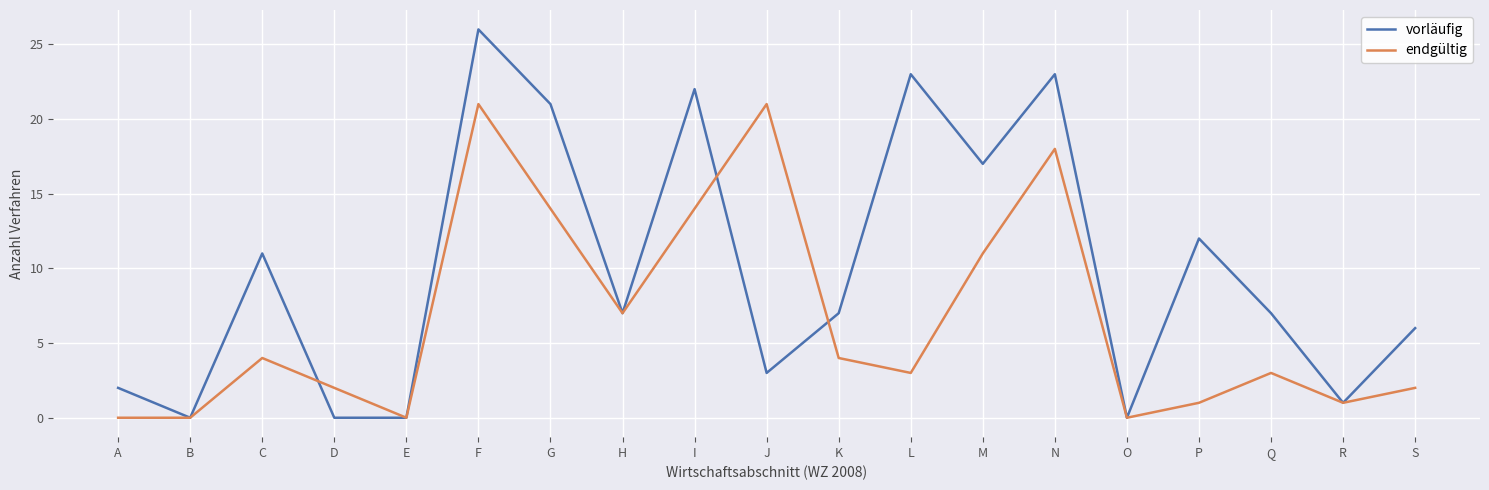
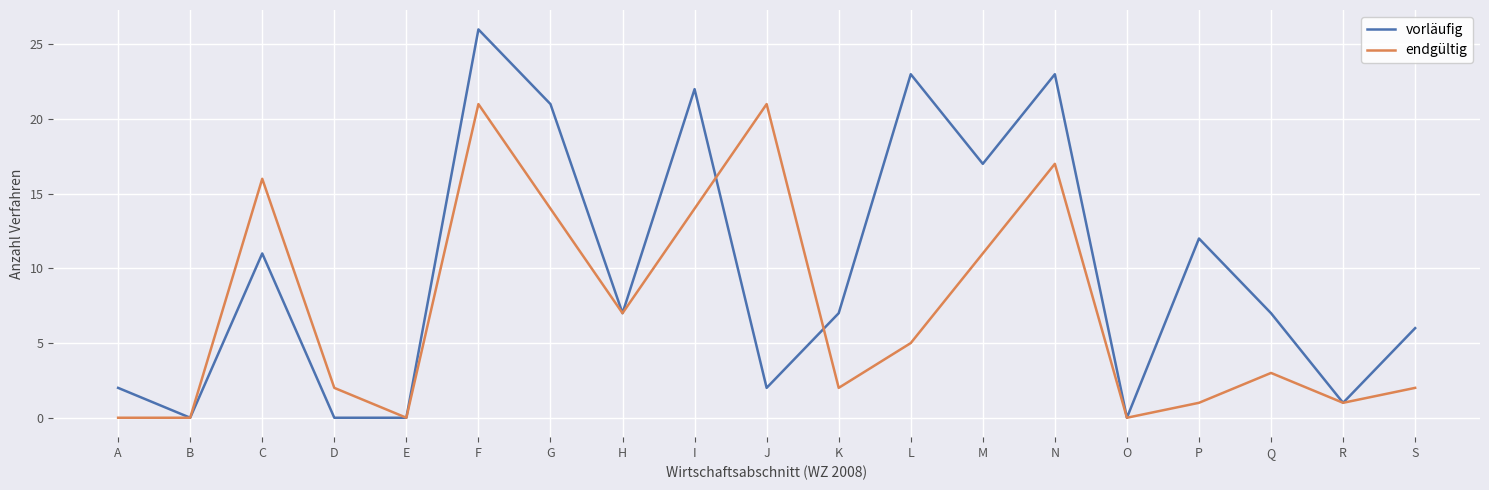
  {
    "vorläufig": {
      "A": 2,
      "C": 11,
      "D": 0,
      "F": 26,
      "G": 21,
      "I": 22,
-     "J": 3,
+     "J": 2,
      "K": 7,
      "L": 23,
      "M": 17,
      "N": 23,
      "P": 12,
      "Q": 7,
      "S": 6
    },
    "endgültig": {
      "A": 0,
-     "C": 4,
+     "C": 16,
      "D": 2,
      "F": 21,
      "G": 14,
      "I": 14,
      "J": 21,
-     "K": 4,
-     "L": 3,
+     "K": 2,
+     "L": 5,
      "M": 11,
-     "N": 18,
+     "N": 17,
      "P": 1,
      "Q": 3,
      "S": 2
    }
  }
